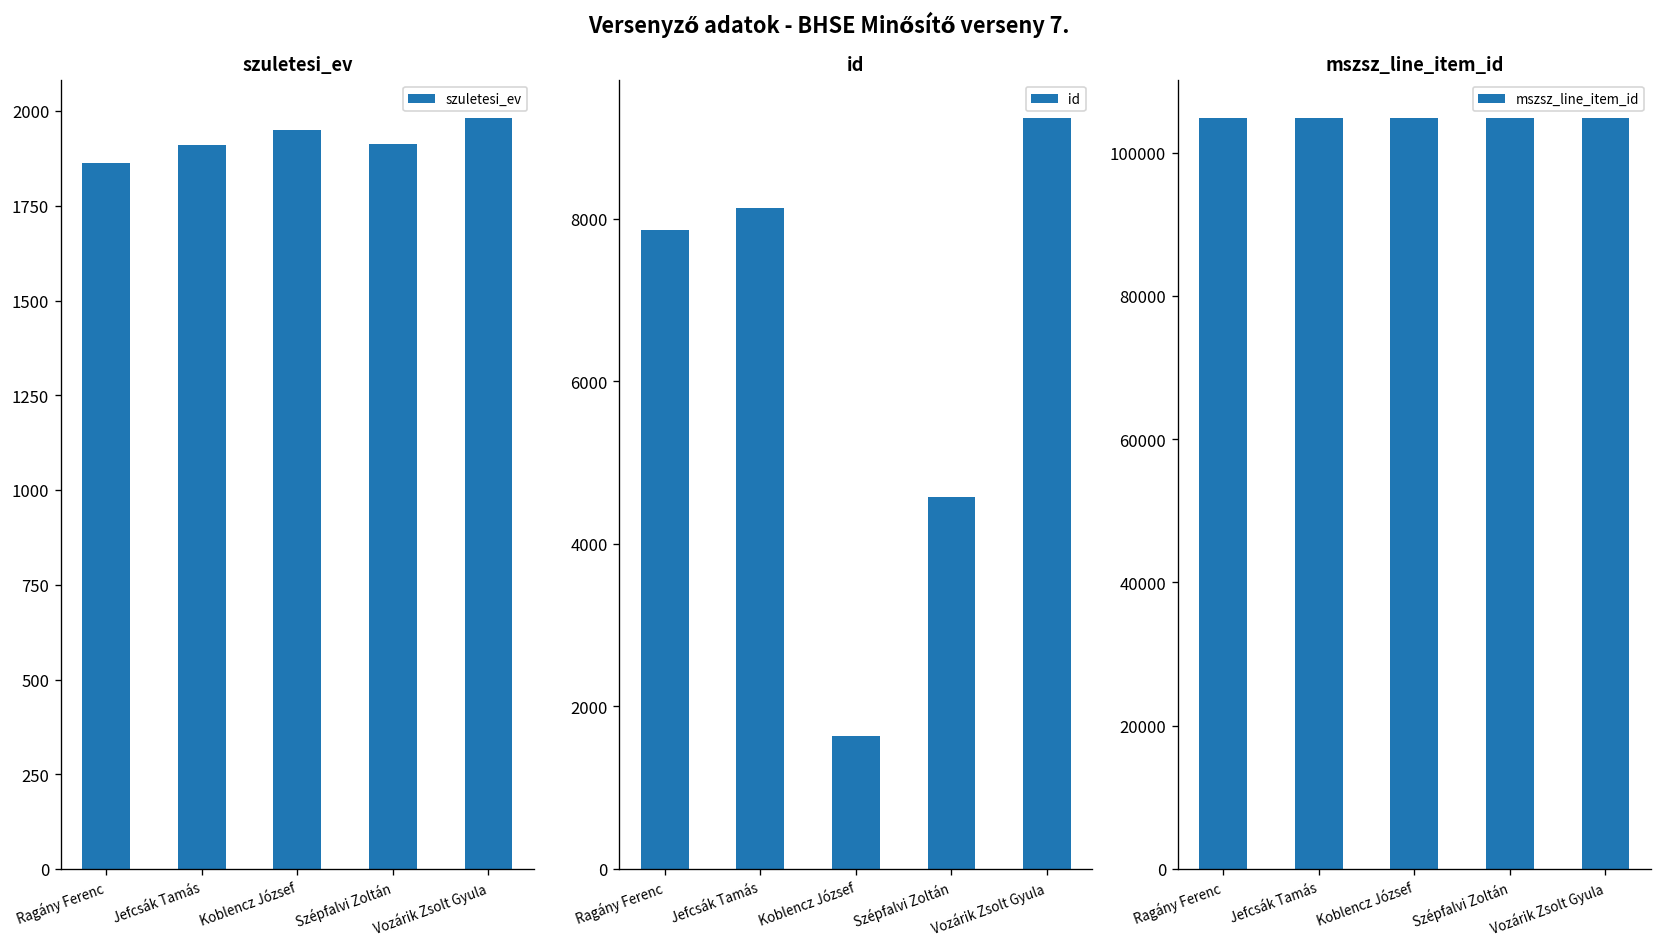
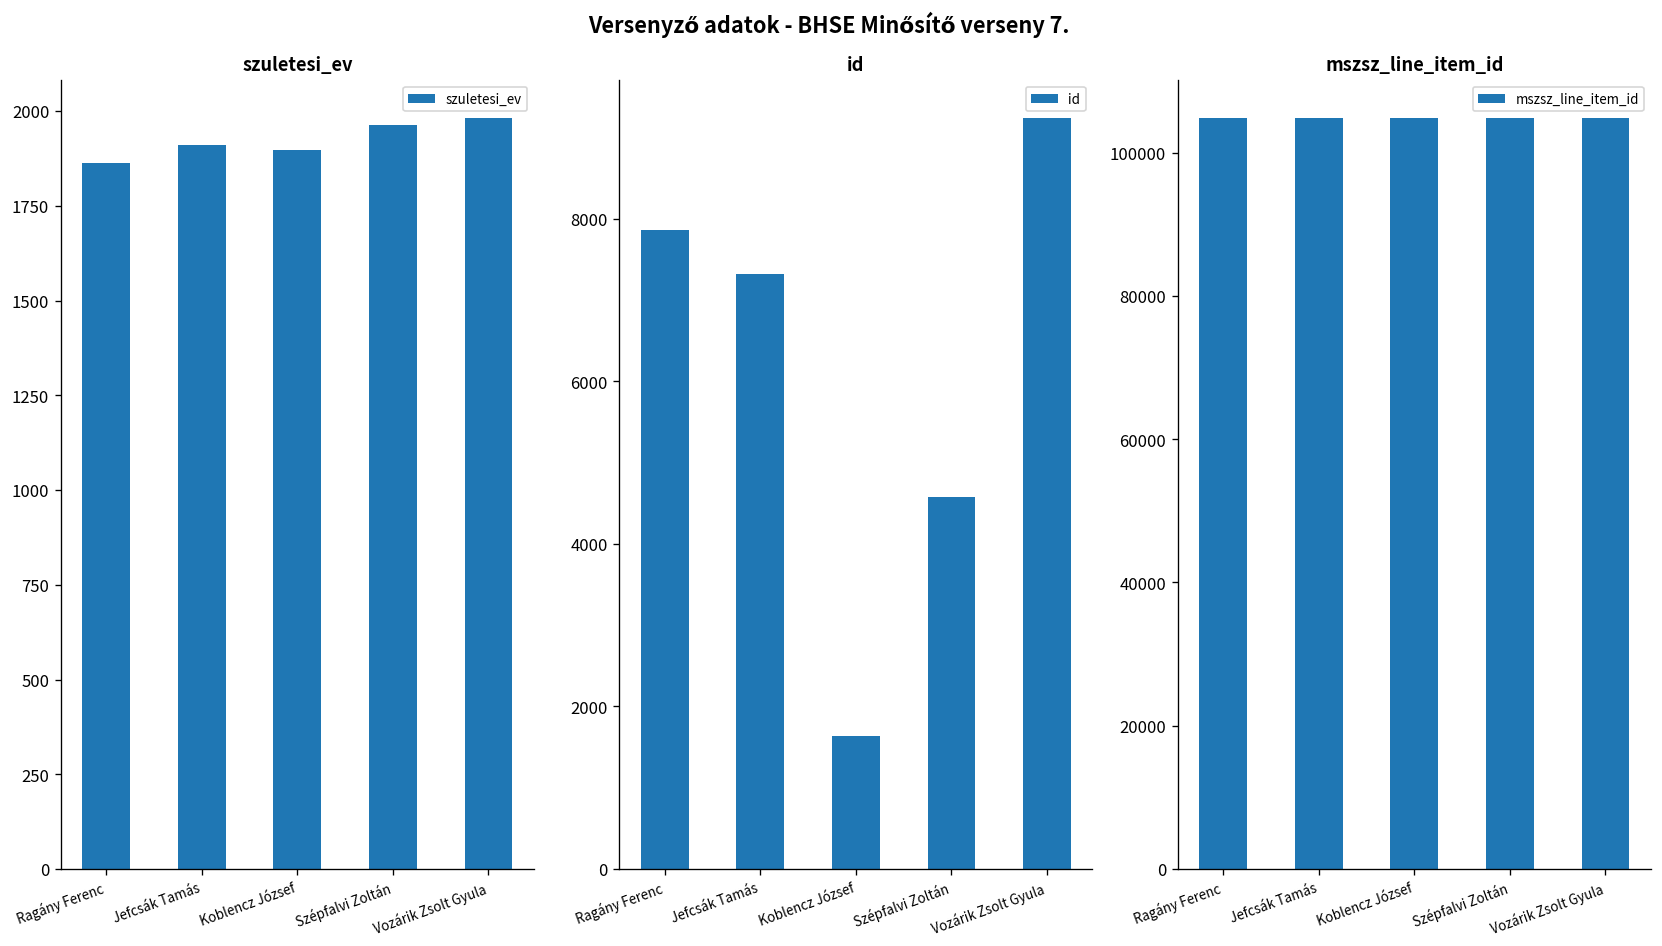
  {
    "szuletesi_ev": {
      "Ragány Ferenc": 1860,
      "Jefcsák Tamás": 1910,
-     "Koblencz József": 1950,
-     "Szépfalvi Zoltán": 1910,
+     "Koblencz József": 1900,
+     "Szépfalvi Zoltán": 1960,
      "Vozárik Zsolt Gyula": 1980
    },
    "id": {
      "Ragány Ferenc": 7900,
-     "Jefcsák Tamás": 8100,
+     "Jefcsák Tamás": 7300,
      "Koblencz József": 1600,
      "Szépfalvi Zoltán": 4600,
      "Vozárik Zsolt Gyula": 9200
    },
    "mszsz_line_item_id": {
      "Ragány Ferenc": 105000,
      "Jefcsák Tamás": 105000,
      "Koblencz József": 105000,
      "Szépfalvi Zoltán": 105000,
      "Vozárik Zsolt Gyula": 105000
    }
  }
